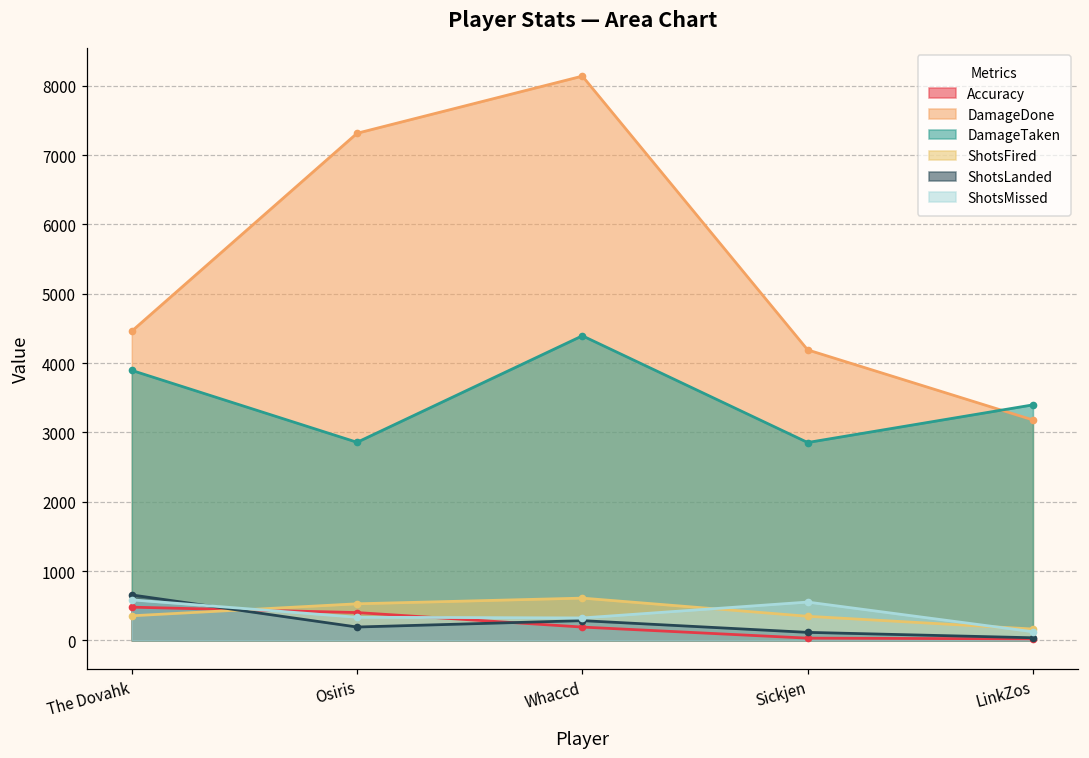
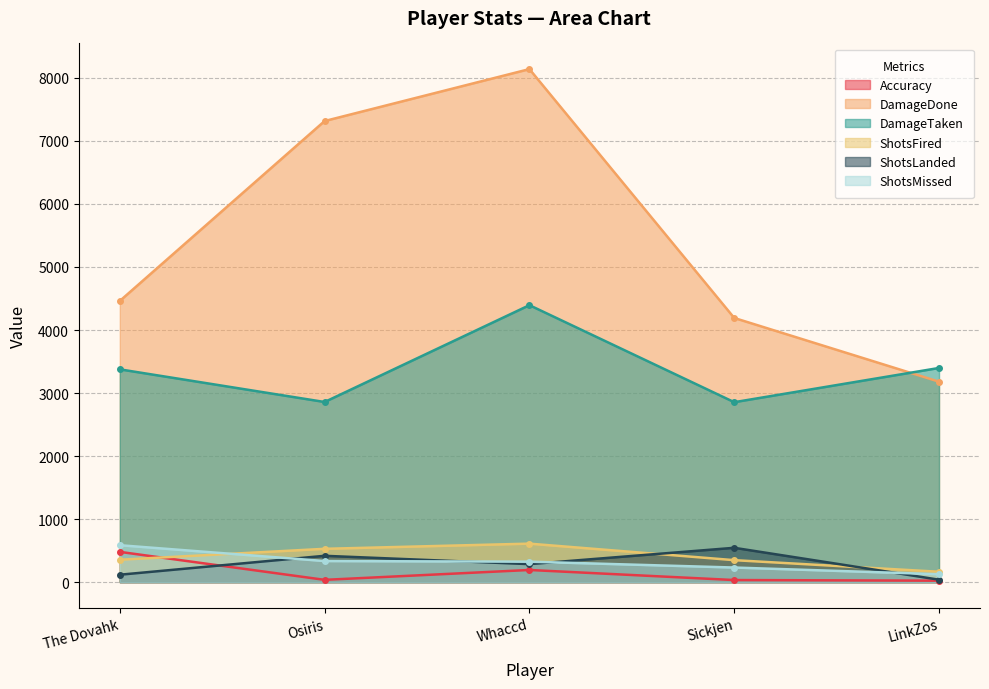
  {
    "Accuracy": {
      "The Dovahk": 500,
-     "Osiris": 400,
+     "Osiris": 0,
      "Whaccd": 200,
      "Sickjen": 0
    },
    "DamageTaken": {
-     "The Dovahk": 3900,
+     "The Dovahk": 3400,
      "Osiris": 2900,
      "Whaccd": 4400,
      "Sickjen": 2900,
      "LinkZos": 3400
    },
    "ShotsLanded": {
-     "The Dovahk": 700,
-     "Osiris": 200,
-     "Sickjen": 100
+     "The Dovahk": 100,
+     "Osiris": 400,
+     "Sickjen": 500
    },
    "ShotsMissed": {
      "The Dovahk": 600,
      "Osiris": 300,
-     "Sickjen": 600
+     "Sickjen": 200
    }
  }
